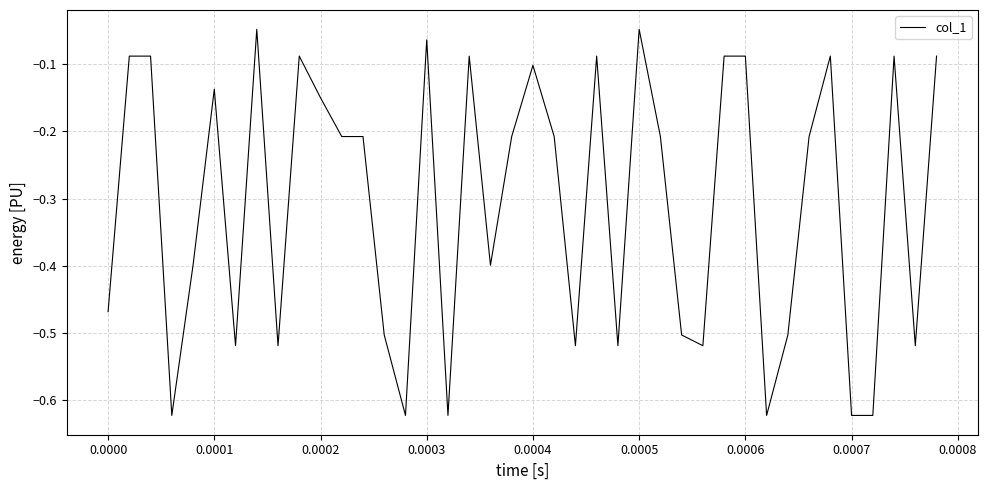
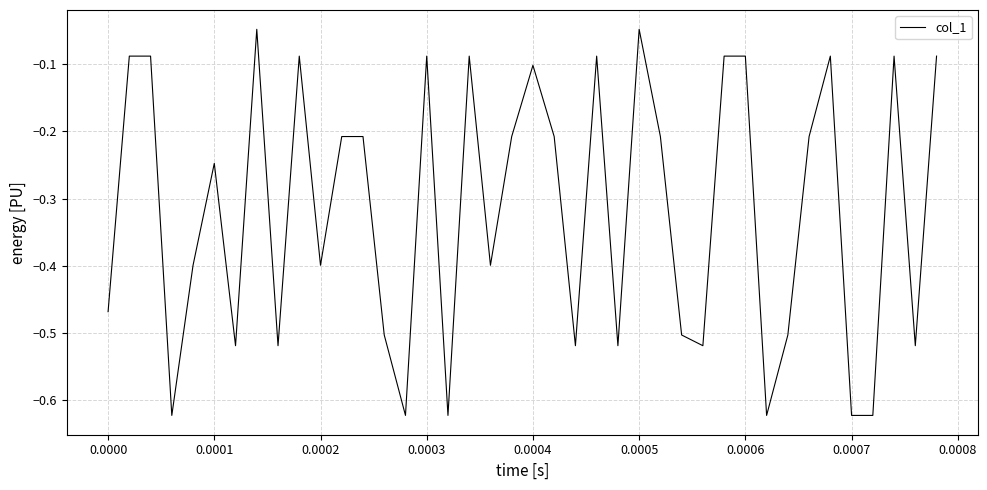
  {
    "0.0000": -0.47,
-   "0.0001": -0.14,
-   "0.0002": -0.15,
-   "0.0003": -0.06,
+   "0.0001": -0.25,
+   "0.0002": -0.40,
+   "0.0003": -0.09,
    "0.0004": -0.10,
    "0.0005": -0.05,
    "0.0006": -0.09,
    "0.0007": -0.62
  }
